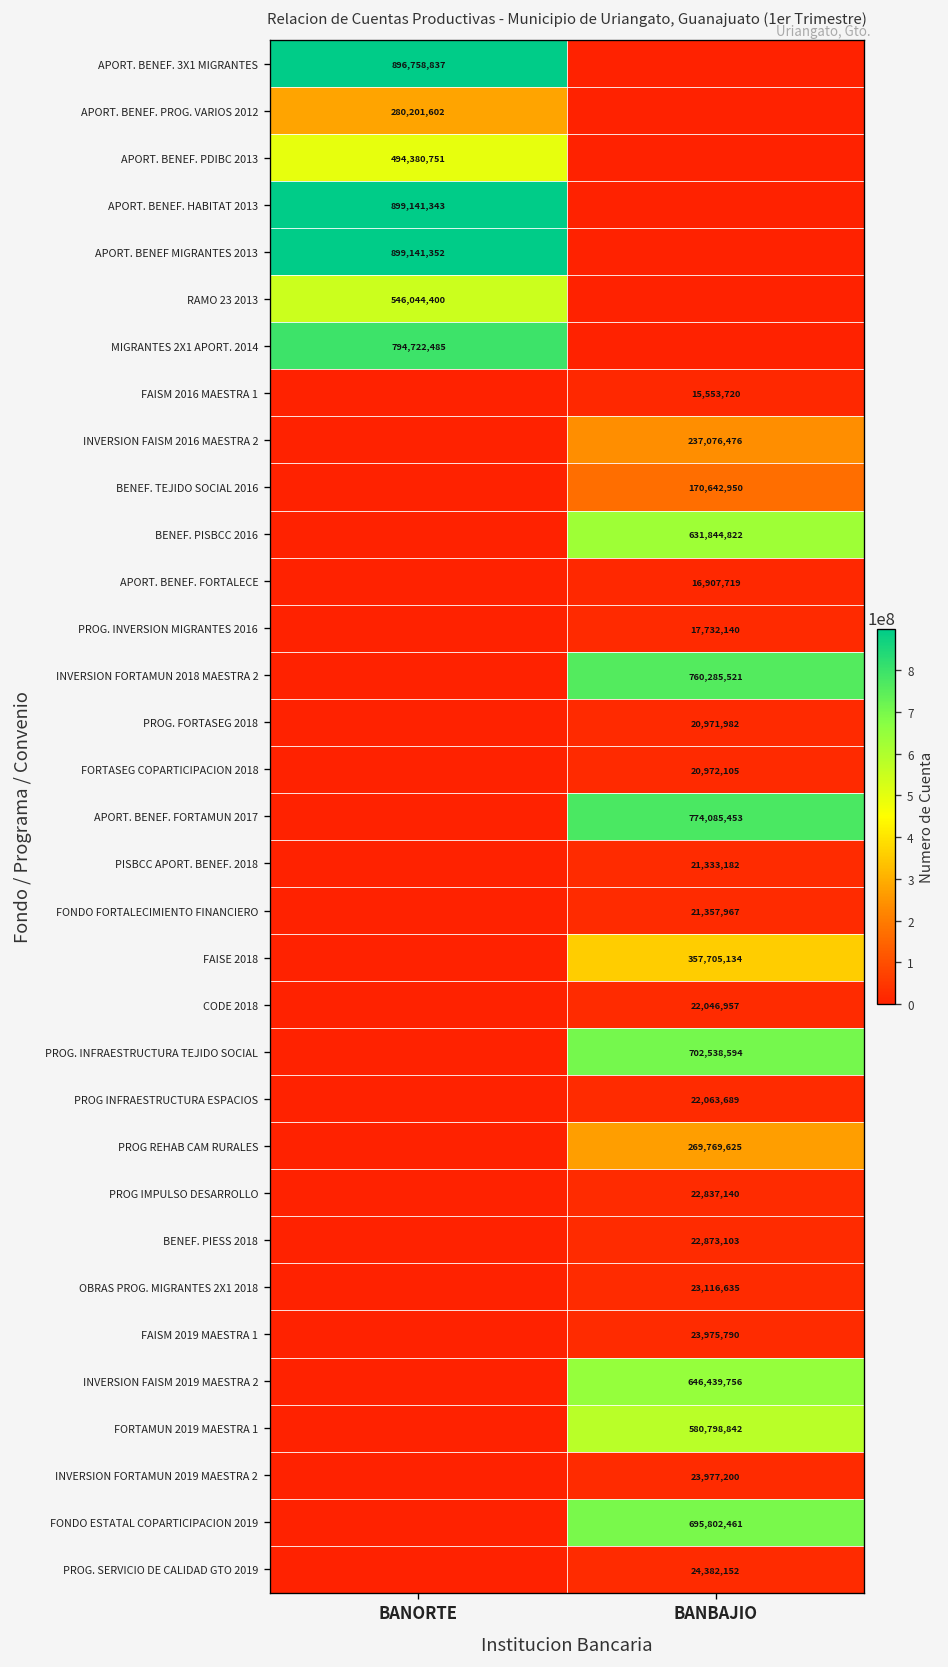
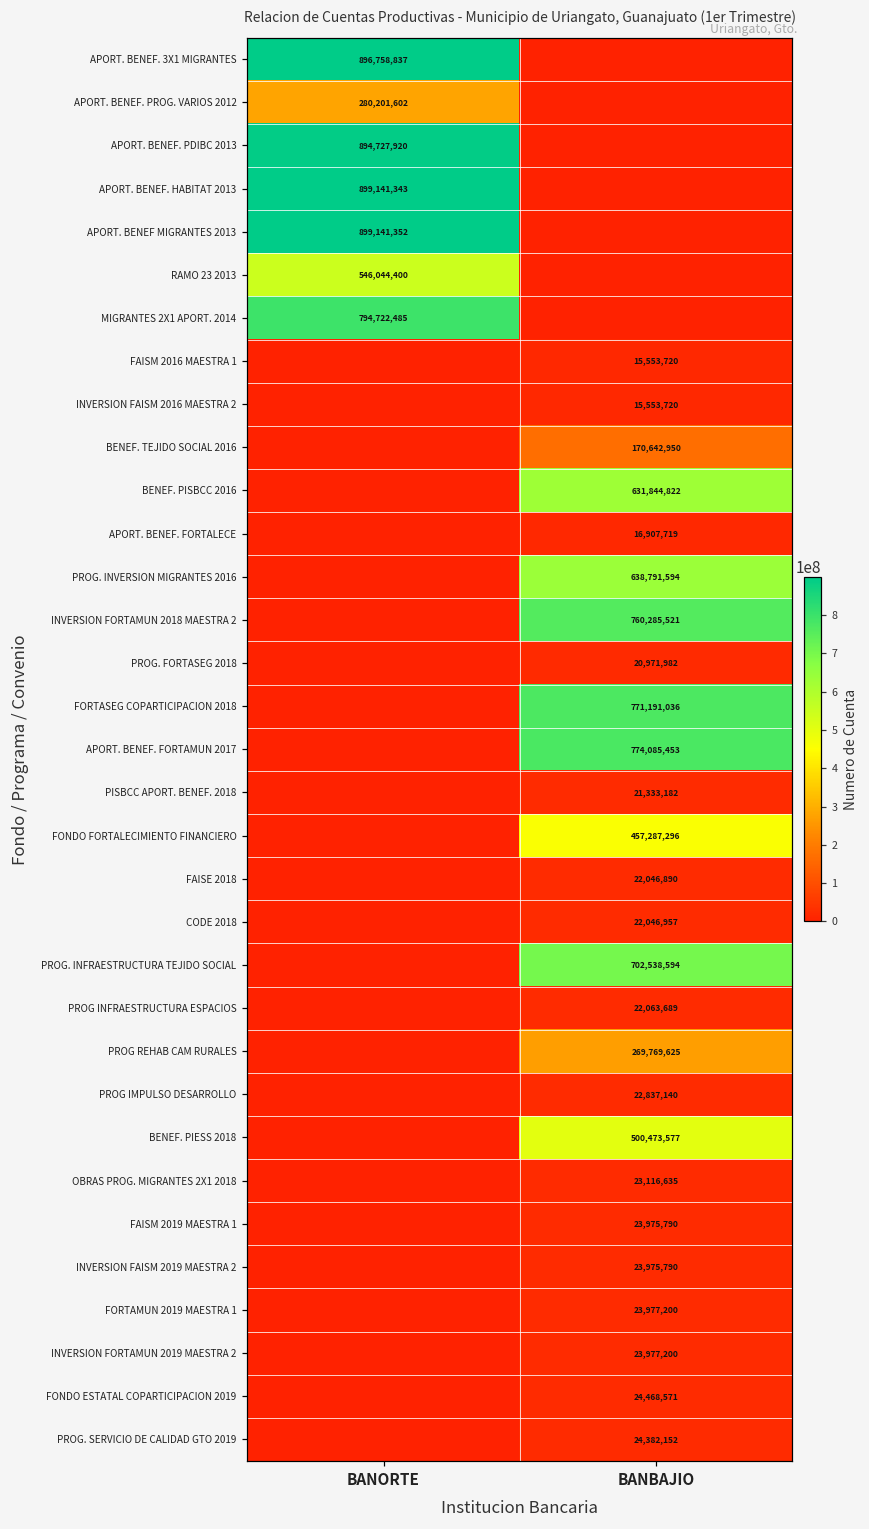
  {
    "APORT. BENEF. 3X1 MIGRANTES": {
      "BANORTE": "896,758,837"
    },
    "APORT. BENEF. PROG. VARIOS 2012": {
      "BANORTE": "280,201,602"
    },
    "APORT. BENEF. PDIBC 2013": {
-     "BANORTE": "494,380,751"
+     "BANORTE": "894,727,920"
    },
    "APORT. BENEF. HABITAT 2013": {
      "BANORTE": "899,141,343"
    },
    "APORT. BENEF MIGRANTES 2013": {
      "BANORTE": "899,141,352"
    },
    "RAMO 23 2013": {
      "BANORTE": "546,044,400"
    },
    "MIGRANTES 2X1 APORT. 2014": {
      "BANORTE": "794,722,485"
    },
    "FAISM 2016 MAESTRA 1": {
      "BANBAJIO": "15,553,720"
    },
    "INVERSION FAISM 2016 MAESTRA 2": {
-     "BANBAJIO": "237,076,476"
+     "BANBAJIO": "15,553,720"
    },
    "BENEF. TEJIDO SOCIAL 2016": {
      "BANBAJIO": "170,642,950"
    },
    "BENEF. PISBCC 2016": {
      "BANBAJIO": "631,844,822"
    },
    "APORT. BENEF. FORTALECE": {
      "BANBAJIO": "16,907,719"
    },
    "PROG. INVERSION MIGRANTES 2016": {
-     "BANBAJIO": "17,732,140"
+     "BANBAJIO": "638,791,594"
    },
    "INVERSION FORTAMUN 2018 MAESTRA 2": {
      "BANBAJIO": "760,285,521"
    },
    "PROG. FORTASEG 2018": {
      "BANBAJIO": "20,971,982"
    },
    "FORTASEG COPARTICIPACION 2018": {
-     "BANBAJIO": "20,972,105"
+     "BANBAJIO": "771,191,036"
    },
    "APORT. BENEF. FORTAMUN 2017": {
      "BANBAJIO": "774,085,453"
    },
    "PISBCC APORT. BENEF. 2018": {
      "BANBAJIO": "21,333,182"
    },
    "FONDO FORTALECIMIENTO FINANCIERO": {
-     "BANBAJIO": "21,357,967"
+     "BANBAJIO": "457,287,296"
    },
    "FAISE 2018": {
-     "BANBAJIO": "357,705,134"
+     "BANBAJIO": "22,046,890"
    },
    "CODE 2018": {
      "BANBAJIO": "22,046,957"
    },
    "PROG. INFRAESTRUCTURA TEJIDO SOCIAL": {
      "BANBAJIO": "702,538,594"
    },
    "PROG INFRAESTRUCTURA ESPACIOS": {
      "BANBAJIO": "22,063,689"
    },
    "PROG REHAB CAM RURALES": {
      "BANBAJIO": "269,769,625"
    },
    "PROG IMPULSO DESARROLLO": {
      "BANBAJIO": "22,837,140"
    },
    "BENEF. PIESS 2018": {
-     "BANBAJIO": "22,873,103"
+     "BANBAJIO": "500,473,577"
    },
    "OBRAS PROG. MIGRANTES 2X1 2018": {
      "BANBAJIO": "23,116,635"
    },
    "FAISM 2019 MAESTRA 1": {
      "BANBAJIO": "23,975,790"
    },
    "INVERSION FAISM 2019 MAESTRA 2": {
-     "BANBAJIO": "646,439,756"
+     "BANBAJIO": "23,975,790"
    },
    "FORTAMUN 2019 MAESTRA 1": {
-     "BANBAJIO": "580,798,842"
+     "BANBAJIO": "23,977,200"
    },
    "INVERSION FORTAMUN 2019 MAESTRA 2": {
      "BANBAJIO": "23,977,200"
    },
    "FONDO ESTATAL COPARTICIPACION 2019": {
-     "BANBAJIO": "695,802,461"
+     "BANBAJIO": "24,468,571"
    },
    "PROG. SERVICIO DE CALIDAD GTO 2019": {
      "BANBAJIO": "24,382,152"
    }
  }
